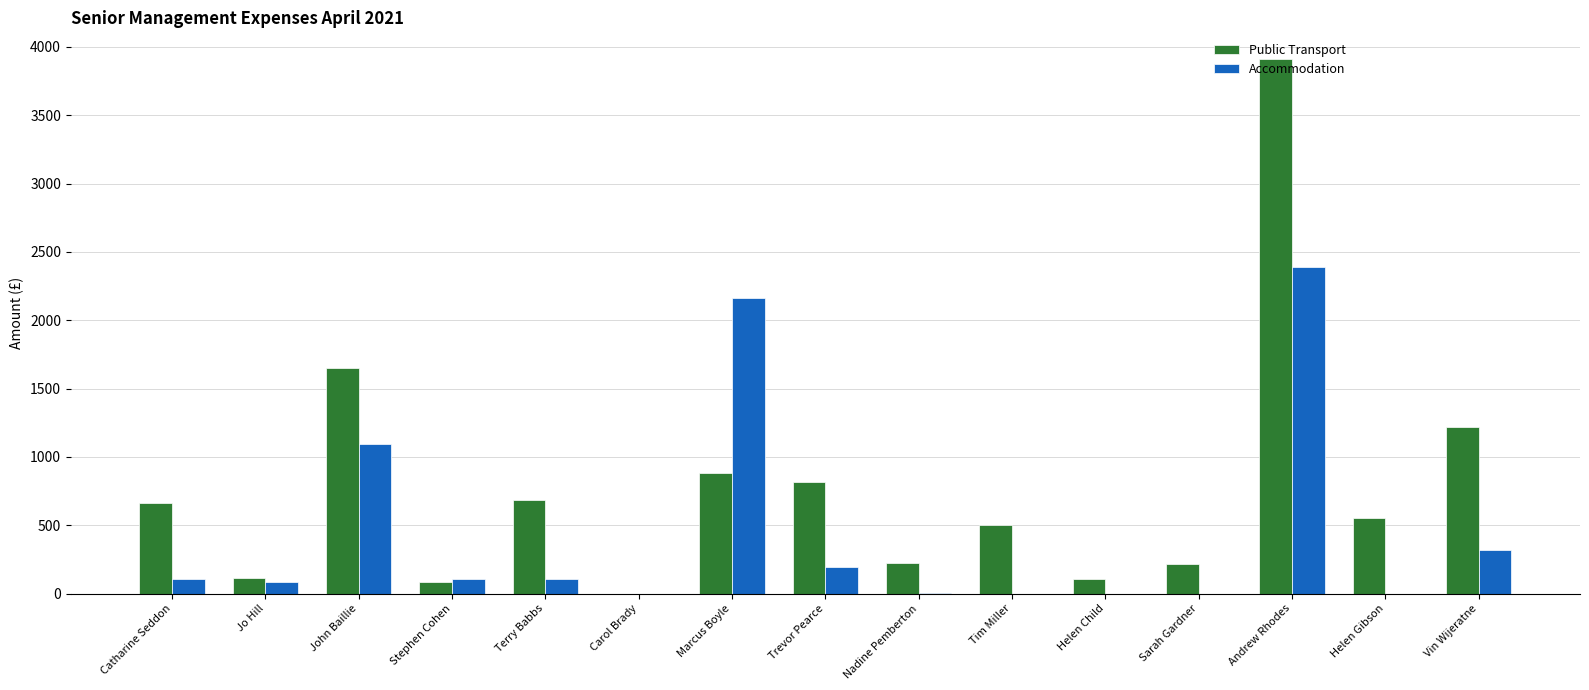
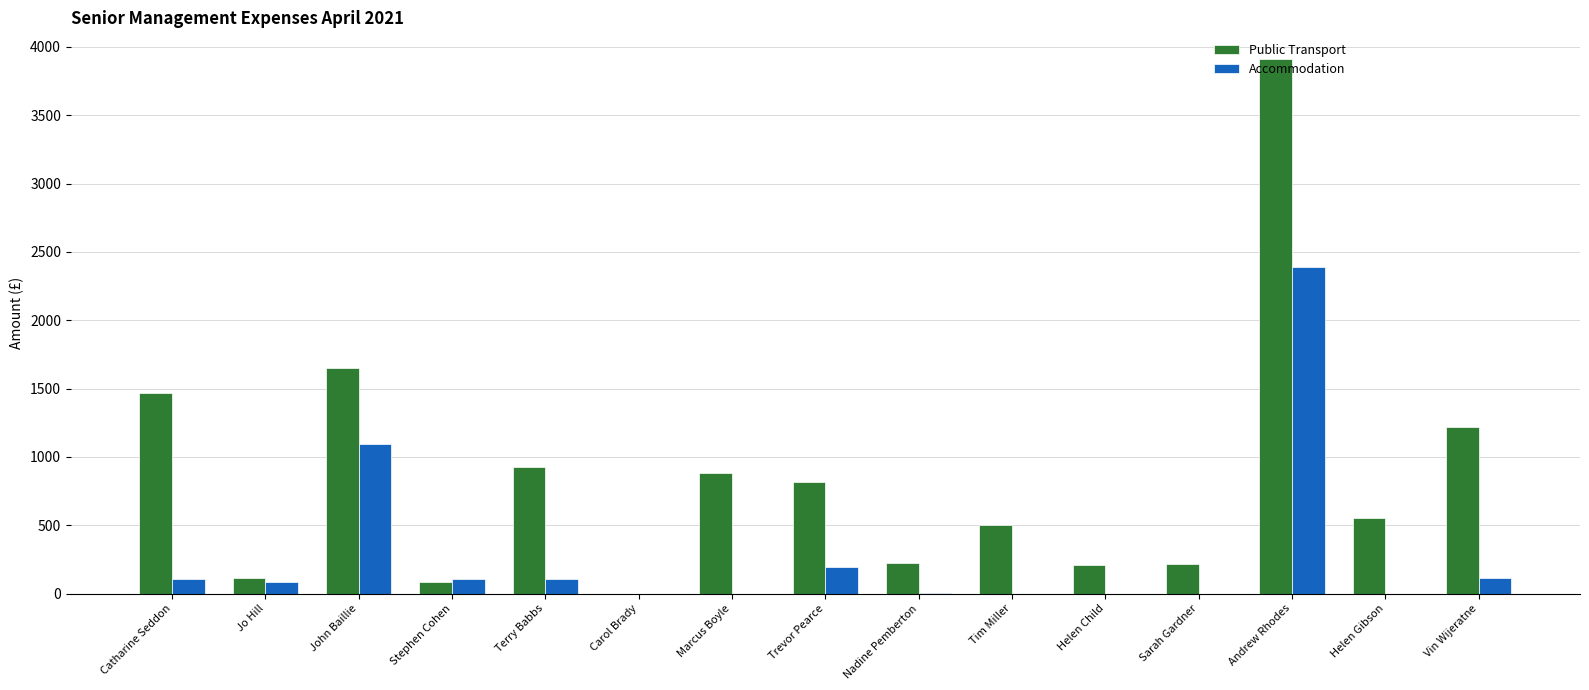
  {
    "Public Transport": {
-     "Catharine Seddon": 660,
+     "Catharine Seddon": 1460,
      "Jo Hill": 110,
      "John Baillie": 1650,
      "Stephen Cohen": 80,
-     "Terry Babbs": 690,
+     "Terry Babbs": 920,
      "Carol Brady": 0,
      "Marcus Boyle": 880,
      "Trevor Pearce": 820,
      "Nadine Pemberton": 230,
      "Tim Miller": 500,
-     "Helen Child": 100,
+     "Helen Child": 210,
      "Sarah Gardner": 220,
      "Andrew Rhodes": 3910,
      "Helen Gibson": 560,
      "Vin Wijeratne": 1220
    },
    "Accommodation": {
      "Catharine Seddon": 110,
      "Jo Hill": 90,
      "John Baillie": 1090,
      "Stephen Cohen": 110,
      "Terry Babbs": 110,
      "Carol Brady": 0,
-     "Marcus Boyle": 2160,
+     "Marcus Boyle": 0,
      "Trevor Pearce": 190,
      "Tim Miller": 0,
      "Helen Child": 0,
      "Sarah Gardner": 0,
      "Andrew Rhodes": 2390,
      "Helen Gibson": 0,
-     "Vin Wijeratne": 320
+     "Vin Wijeratne": 120
    }
  }
